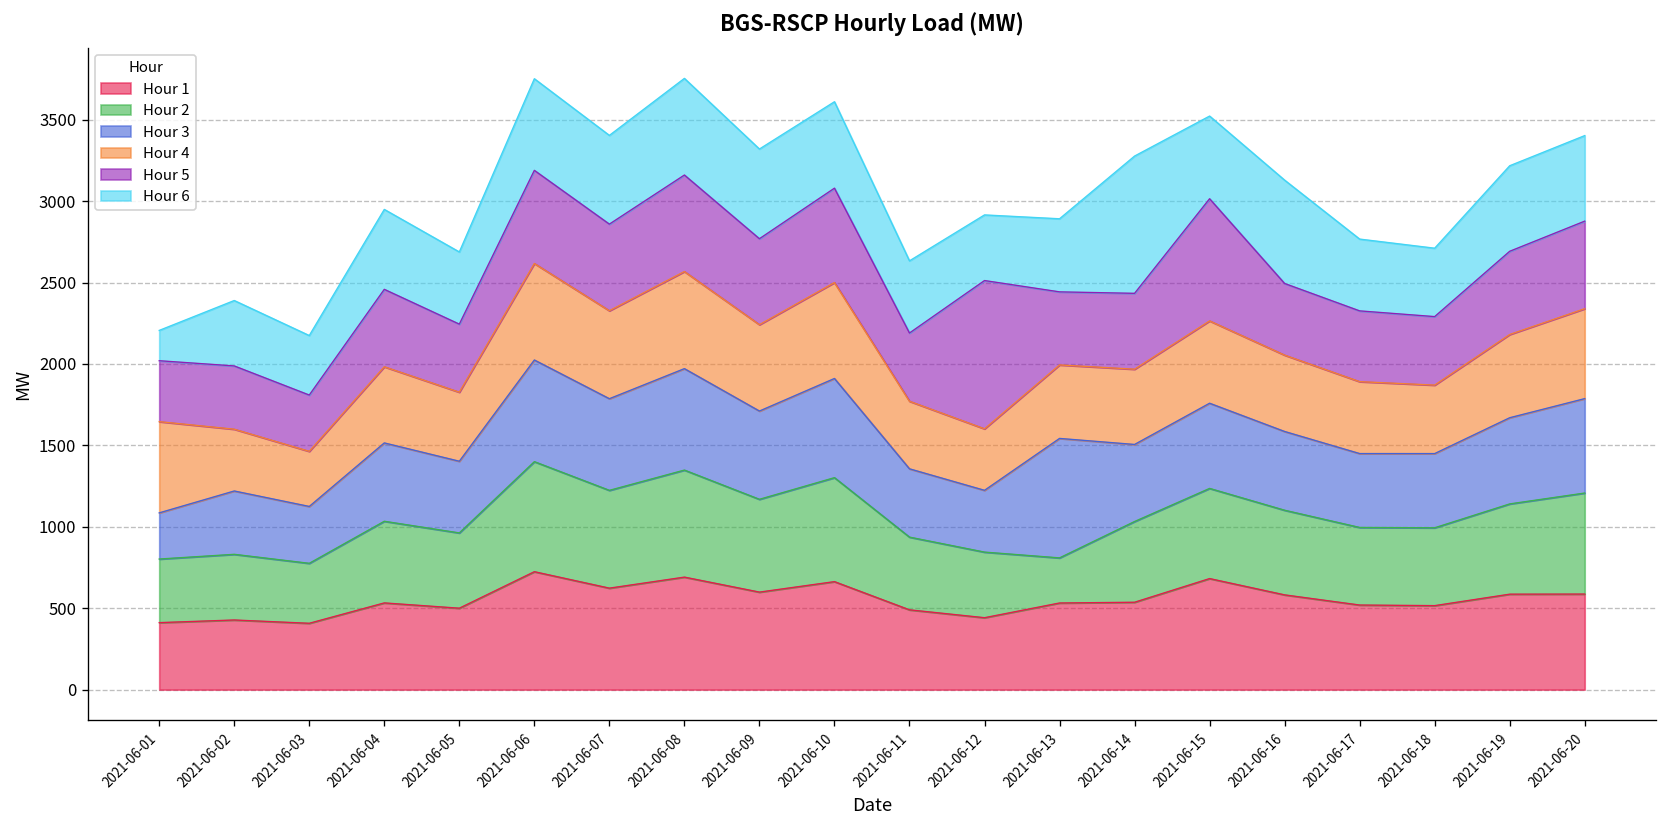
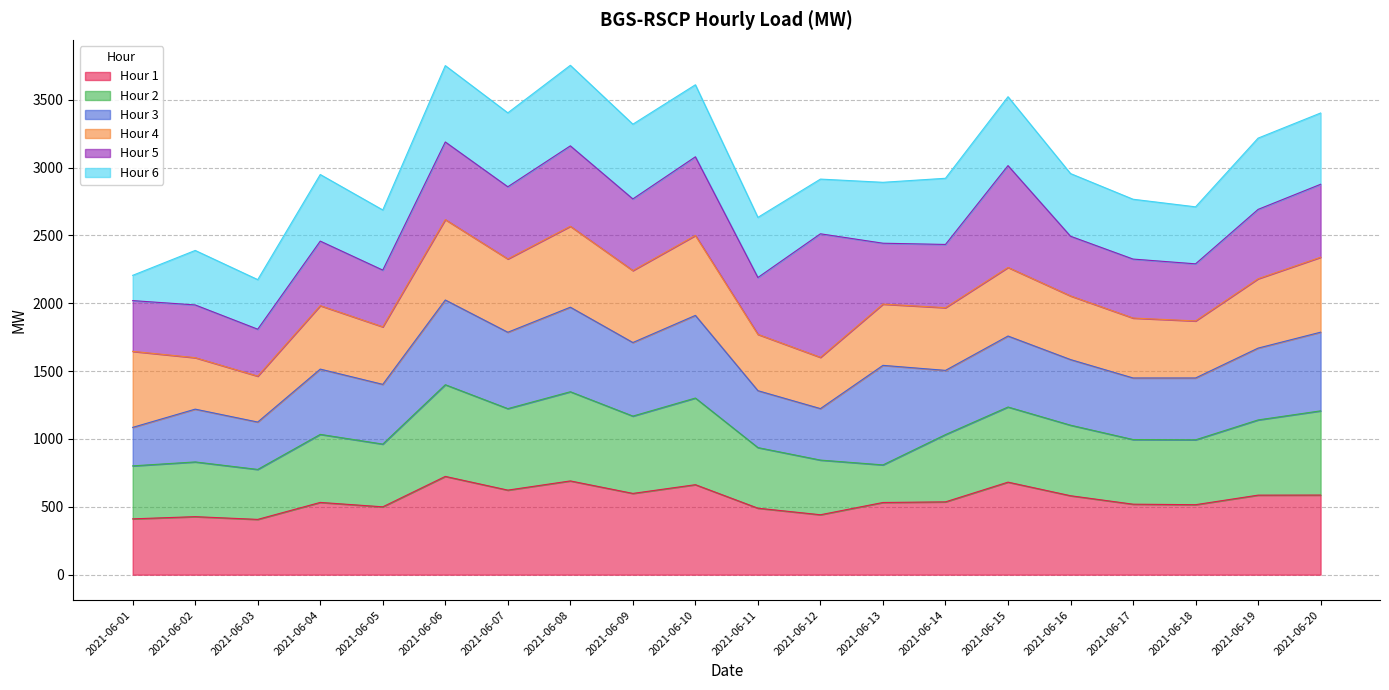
  {
    "Hour 1": {
      "2021-06-01": 410,
      "2021-06-02": 430,
      "2021-06-03": 410,
      "2021-06-04": 530,
      "2021-06-05": 500,
      "2021-06-06": 720,
      "2021-06-07": 620,
      "2021-06-08": 690,
      "2021-06-09": 600,
      "2021-06-10": 660,
      "2021-06-11": 490,
      "2021-06-12": 440,
      "2021-06-13": 530,
      "2021-06-14": 540,
      "2021-06-15": 680,
      "2021-06-16": 580,
      "2021-06-17": 520,
      "2021-06-18": 520,
      "2021-06-19": 590,
      "2021-06-20": 590
    },
    "Hour 2": {
      "2021-06-01": 390,
      "2021-06-02": 400,
      "2021-06-03": 370,
      "2021-06-04": 500,
      "2021-06-05": 460,
      "2021-06-06": 680,
      "2021-06-07": 600,
      "2021-06-08": 660,
      "2021-06-09": 570,
      "2021-06-10": 640,
      "2021-06-11": 450,
      "2021-06-12": 400,
      "2021-06-13": 280,
      "2021-06-14": 500,
      "2021-06-15": 550,
      "2021-06-16": 520,
      "2021-06-17": 480,
      "2021-06-18": 480,
      "2021-06-19": 550,
      "2021-06-20": 620
    },
    "Hour 3": {
      "2021-06-01": 280,
      "2021-06-02": 390,
      "2021-06-03": 350,
      "2021-06-04": 480,
      "2021-06-05": 440,
      "2021-06-06": 620,
      "2021-06-07": 560,
      "2021-06-08": 620,
      "2021-06-09": 540,
      "2021-06-10": 610,
      "2021-06-11": 420,
      "2021-06-12": 380,
      "2021-06-13": 730,
      "2021-06-14": 470,
      "2021-06-15": 520,
      "2021-06-16": 480,
      "2021-06-17": 450,
      "2021-06-18": 460,
      "2021-06-19": 530,
      "2021-06-20": 580
    },
    "Hour 4": {
      "2021-06-01": 560,
      "2021-06-02": 380,
      "2021-06-03": 340,
      "2021-06-04": 470,
      "2021-06-05": 420,
      "2021-06-06": 590,
      "2021-06-07": 540,
      "2021-06-08": 600,
      "2021-06-09": 530,
      "2021-06-10": 590,
      "2021-06-11": 410,
      "2021-06-12": 380,
      "2021-06-13": 450,
      "2021-06-14": 460,
      "2021-06-15": 510,
      "2021-06-16": 470,
      "2021-06-17": 440,
      "2021-06-18": 420,
      "2021-06-19": 510,
      "2021-06-20": 550
    },
    "Hour 5": {
      "2021-06-01": 370,
      "2021-06-02": 390,
      "2021-06-03": 350,
      "2021-06-04": 480,
      "2021-06-05": 420,
      "2021-06-06": 570,
      "2021-06-07": 530,
      "2021-06-08": 590,
      "2021-06-09": 530,
      "2021-06-10": 580,
      "2021-06-11": 420,
      "2021-06-12": 910,
      "2021-06-13": 450,
      "2021-06-14": 470,
      "2021-06-15": 750,
      "2021-06-16": 440,
      "2021-06-17": 430,
      "2021-06-18": 420,
      "2021-06-19": 510,
      "2021-06-20": 540
    },
    "Hour 6": {
      "2021-06-01": 190,
      "2021-06-02": 400,
      "2021-06-03": 370,
      "2021-06-04": 490,
      "2021-06-05": 440,
      "2021-06-06": 560,
      "2021-06-07": 540,
      "2021-06-08": 590,
      "2021-06-09": 550,
      "2021-06-10": 530,
      "2021-06-11": 440,
      "2021-06-12": 400,
      "2021-06-13": 450,
-     "2021-06-14": 840,
+     "2021-06-14": 490,
      "2021-06-15": 510,
-     "2021-06-16": 630,
+     "2021-06-16": 460,
      "2021-06-17": 440,
      "2021-06-18": 420,
      "2021-06-19": 530,
      "2021-06-20": 530
    }
  }
